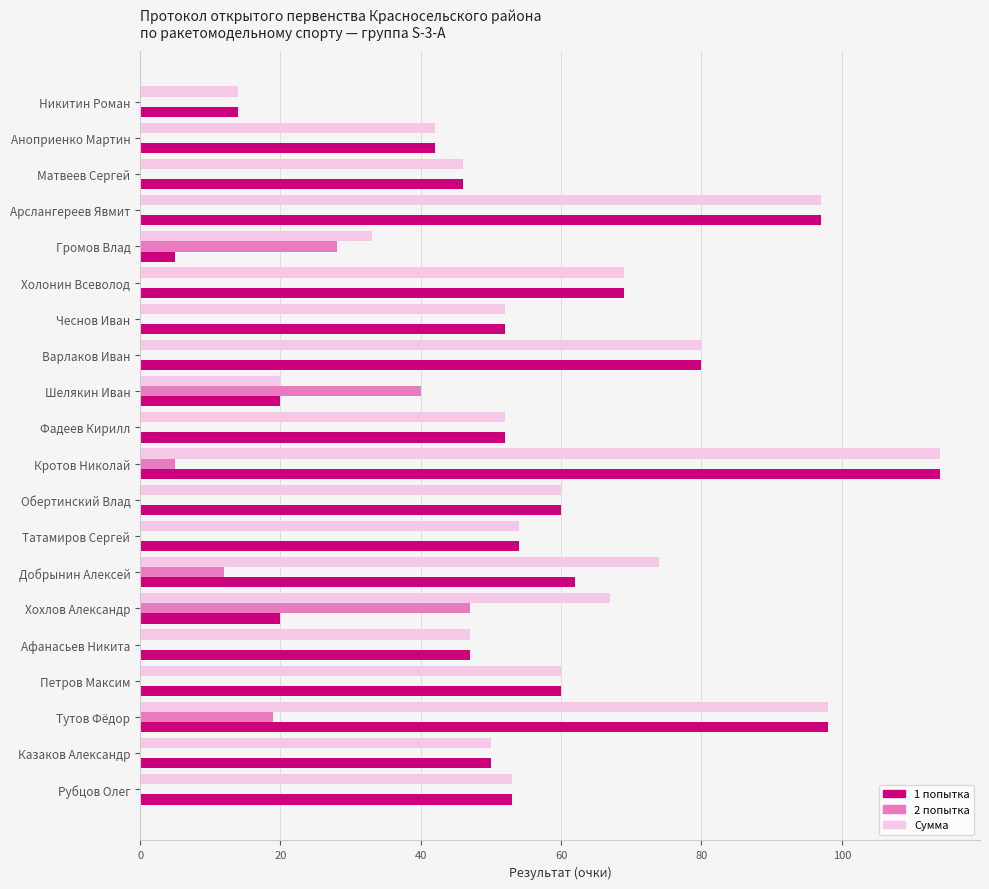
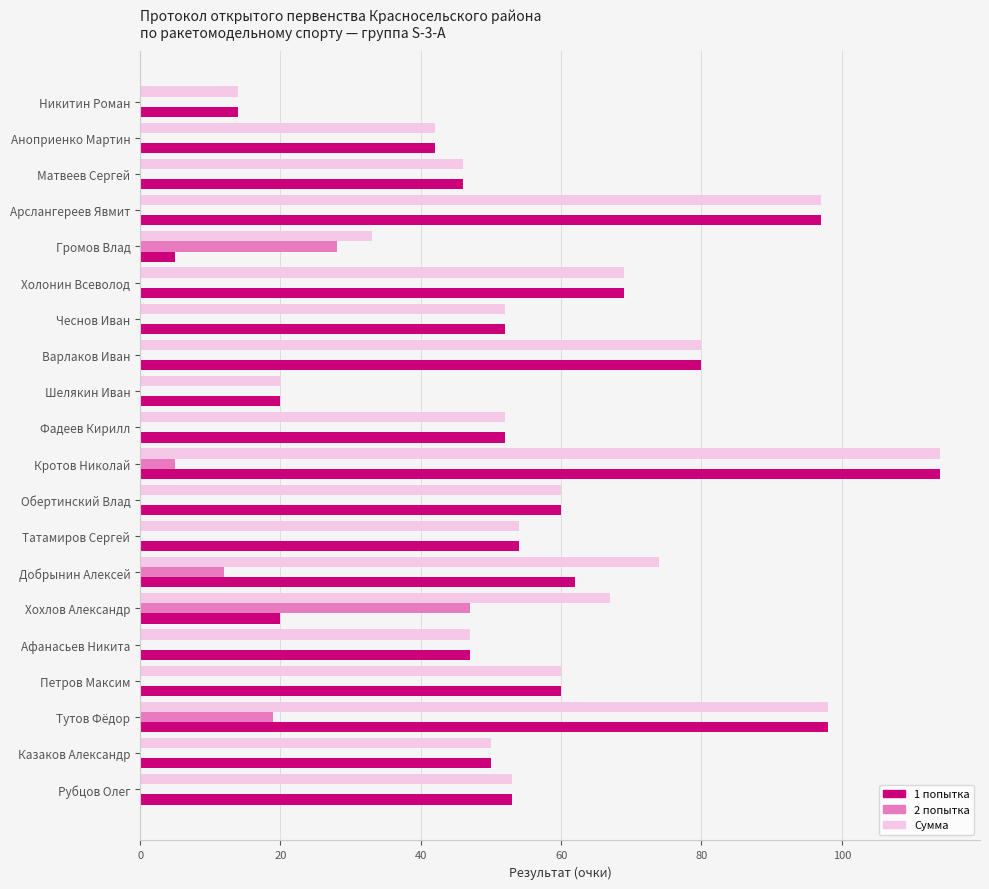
  {
    "1 попытка": {
      "Никитин Роман": 14,
      "Аноприенко Мартин": 42,
      "Матвеев Сергей": 46,
      "Арслангереев Явмит": 97,
      "Громов Влад": 5,
      "Холонин Всеволод": 69,
      "Чеснов Иван": 52,
      "Варлаков Иван": 80,
      "Шелякин Иван": 20,
      "Фадеев Кирилл": 52,
      "Кротов Николай": 114,
      "Обертинский Влад": 60,
      "Татамиров Сергей": 54,
      "Добрынин Алексей": 62,
      "Хохлов Александр": 20,
      "Афанасьев Никита": 47,
      "Петров Максим": 60,
      "Тутов Фёдор": 98,
      "Казаков Александр": 50,
      "Рубцов Олег": 53
    },
    "2 попытка": {
      "Никитин Роман": 0,
      "Аноприенко Мартин": 0,
      "Матвеев Сергей": 0,
      "Арслангереев Явмит": 0,
      "Громов Влад": 28,
      "Холонин Всеволод": 0,
      "Чеснов Иван": 0,
      "Варлаков Иван": 0,
-     "Шелякин Иван": 40,
+     "Шелякин Иван": 0,
      "Фадеев Кирилл": 0,
      "Кротов Николай": 5,
      "Обертинский Влад": 0,
      "Татамиров Сергей": 0,
      "Добрынин Алексей": 12,
      "Хохлов Александр": 47,
      "Афанасьев Никита": 0,
      "Петров Максим": 0,
      "Тутов Фёдор": 19,
      "Казаков Александр": 0,
      "Рубцов Олег": 0
    },
    "Сумма": {
      "Никитин Роман": 14,
      "Аноприенко Мартин": 42,
      "Матвеев Сергей": 46,
      "Арслангереев Явмит": 97,
      "Громов Влад": 33,
      "Холонин Всеволод": 69,
      "Чеснов Иван": 52,
      "Варлаков Иван": 80,
      "Шелякин Иван": 20,
      "Фадеев Кирилл": 52,
      "Кротов Николай": 114,
      "Обертинский Влад": 60,
      "Татамиров Сергей": 54,
      "Добрынин Алексей": 74,
      "Хохлов Александр": 67,
      "Афанасьев Никита": 47,
      "Петров Максим": 60,
      "Тутов Фёдор": 98,
      "Казаков Александр": 50,
      "Рубцов Олег": 53
    }
  }
